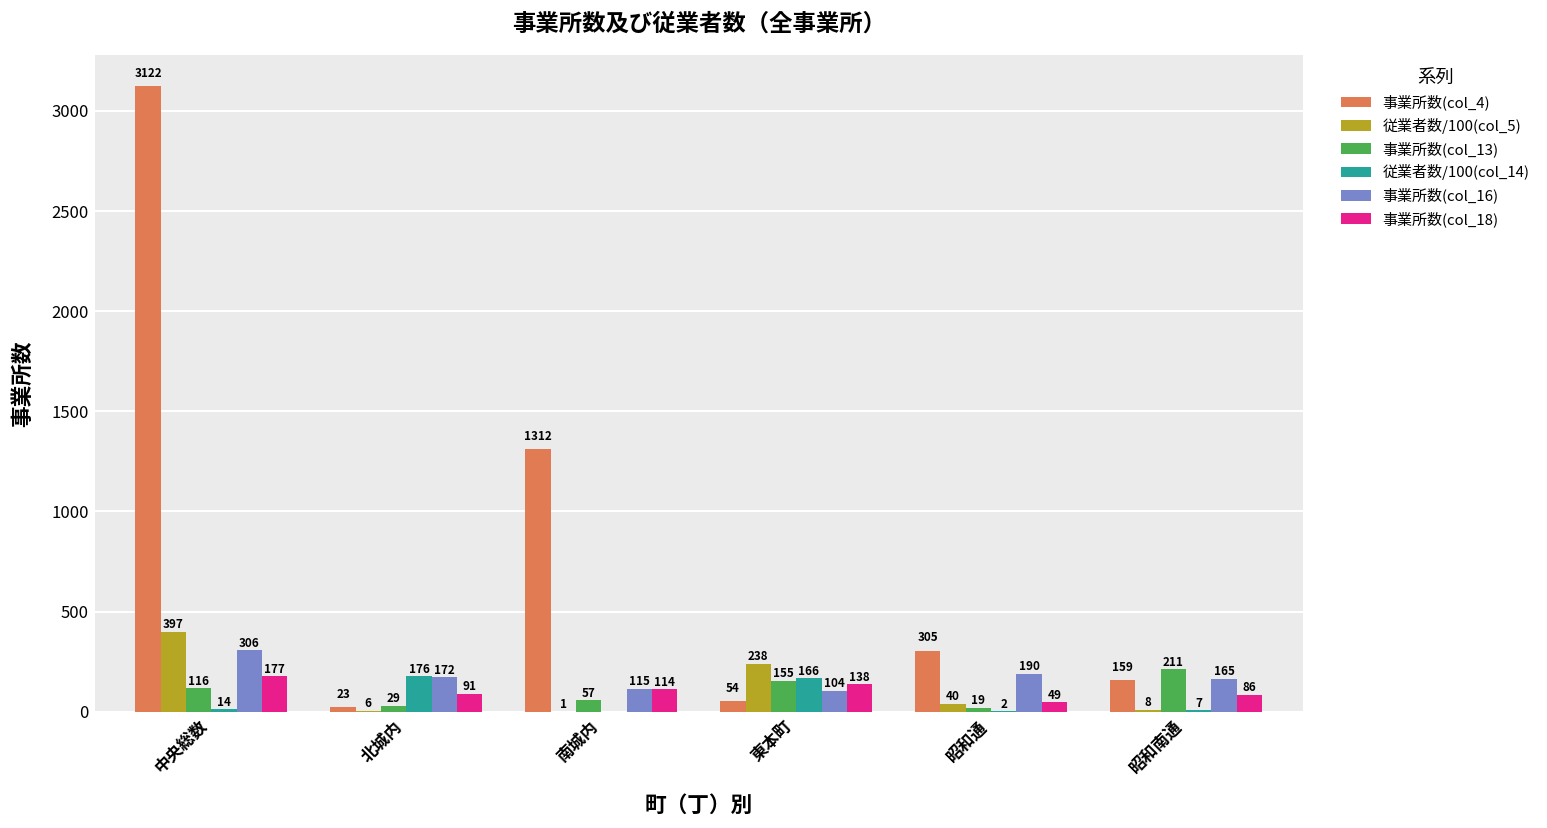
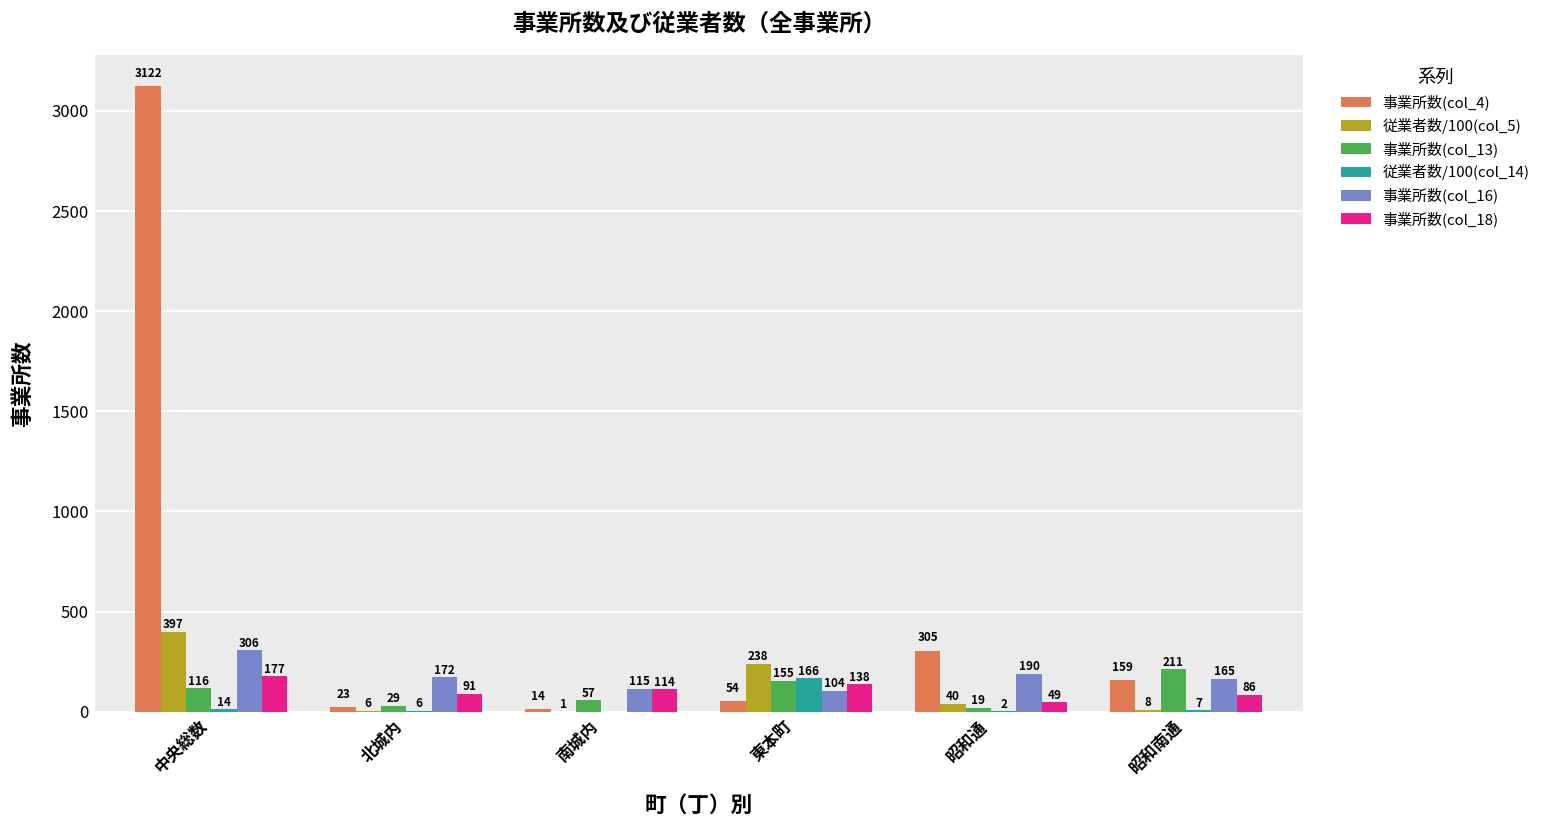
  {
    "事業所数(col_4)": {
      "中央総数": 3122,
      "北城内": 23,
-     "南城内": 1312,
+     "南城内": 14,
      "東本町": 54,
      "昭和通": 305,
      "昭和南通": 159
    },
    "従業者数/100(col_5)": {
      "中央総数": 397,
      "北城内": 6,
      "南城内": 1,
      "東本町": 238,
      "昭和通": 40,
      "昭和南通": 8
    },
    "事業所数(col_13)": {
      "中央総数": 116,
      "北城内": 29,
      "南城内": 57,
      "東本町": 155,
      "昭和通": 19,
      "昭和南通": 211
    },
    "従業者数/100(col_14)": {
      "中央総数": 14,
-     "北城内": 176,
+     "北城内": 6,
      "東本町": 166,
      "昭和通": 2,
      "昭和南通": 7
    },
    "事業所数(col_16)": {
      "中央総数": 306,
      "北城内": 172,
      "南城内": 115,
      "東本町": 104,
      "昭和通": 190,
      "昭和南通": 165
    },
    "事業所数(col_18)": {
      "中央総数": 177,
      "北城内": 91,
      "南城内": 114,
      "東本町": 138,
      "昭和通": 49,
      "昭和南通": 86
    }
  }
